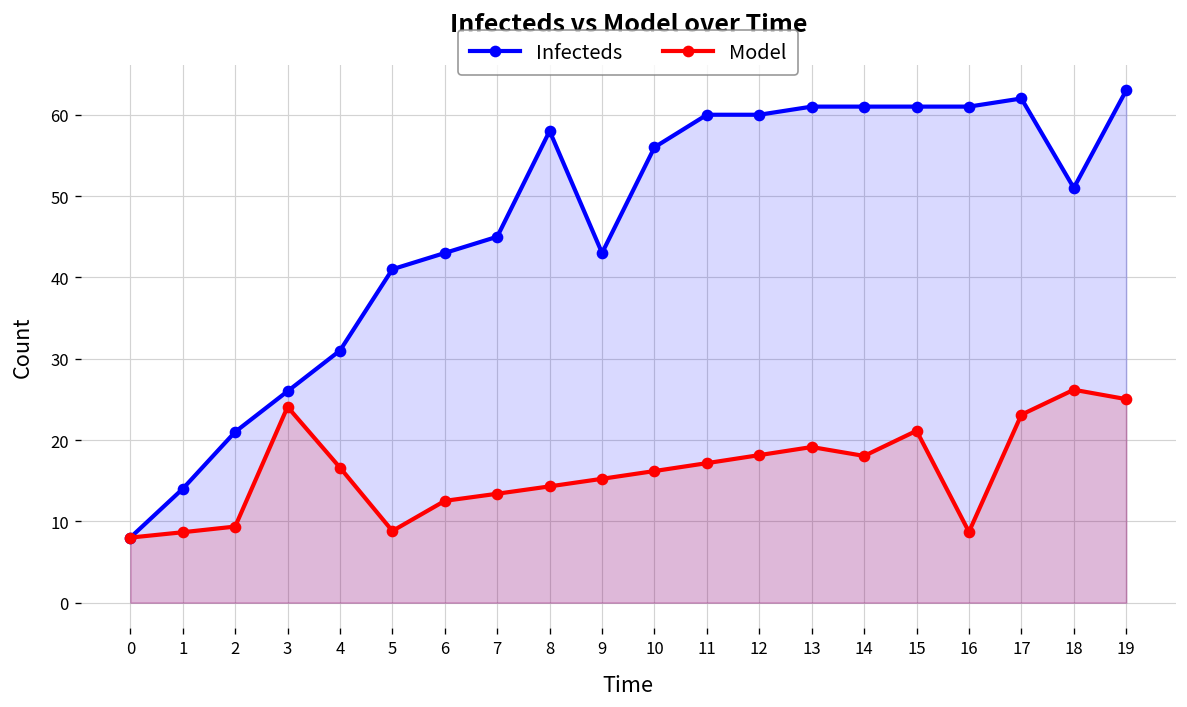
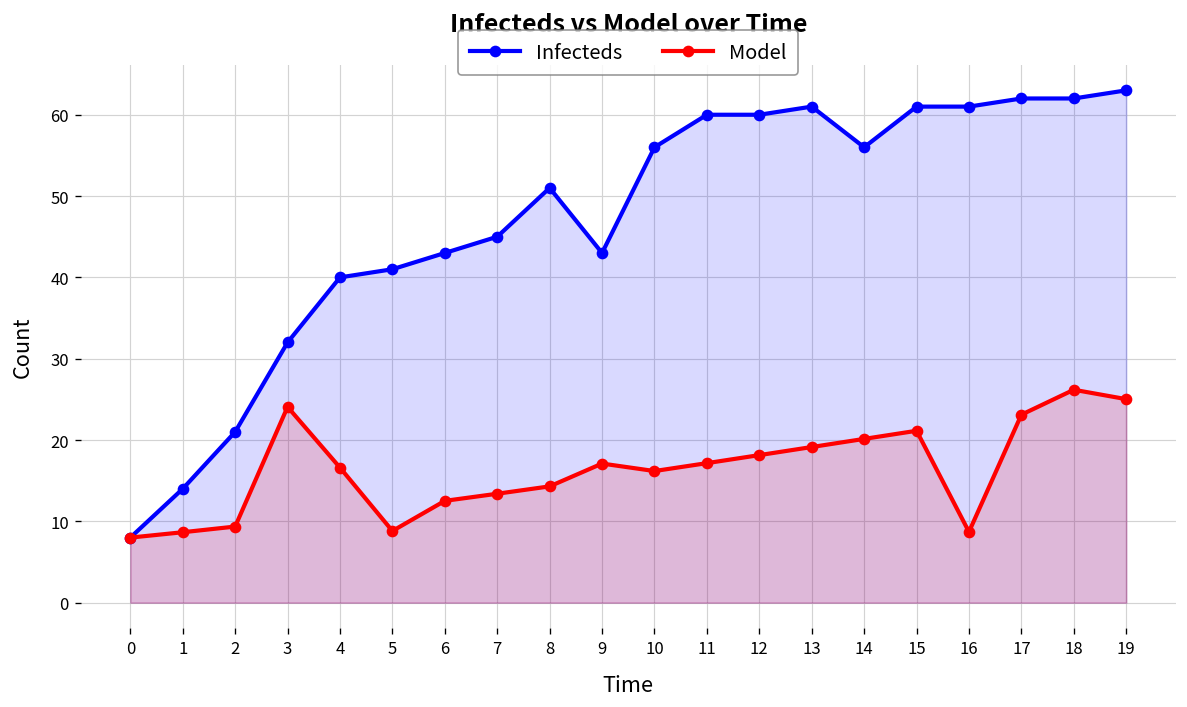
  {
    "Infecteds": {
      "1": 14,
      "2": 21,
-     "3": 26,
-     "4": 31,
+     "3": 32,
+     "4": 40,
      "5": 41,
      "6": 43,
      "7": 45,
-     "8": 58,
+     "8": 51,
      "9": 43,
      "10": 56,
      "11": 60,
      "12": 60,
      "13": 61,
-     "14": 61,
+     "14": 56,
      "15": 61,
      "16": 61,
      "17": 62,
-     "18": 51,
+     "18": 62,
      "19": 63
    },
    "Model": {
      "1": 9,
      "2": 9,
      "3": 24,
      "4": 17,
      "5": 9,
      "6": 13,
      "7": 13,
      "8": 14,
-     "9": 15,
+     "9": 17,
      "10": 16,
      "11": 17,
      "12": 18,
      "13": 19,
-     "14": 18,
+     "14": 20,
      "15": 21,
      "16": 9,
      "17": 23,
      "18": 26,
      "19": 25
    }
  }
